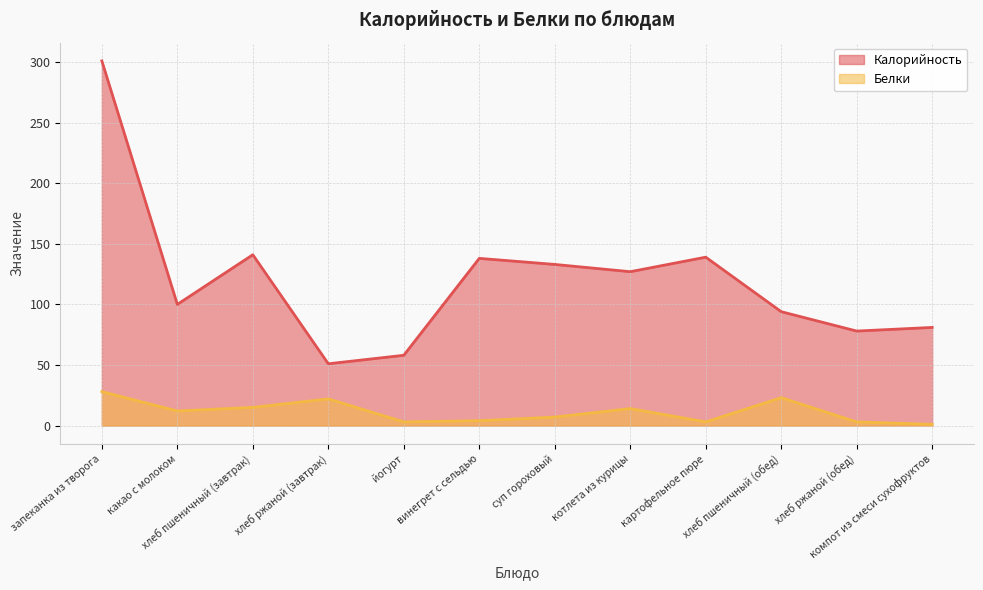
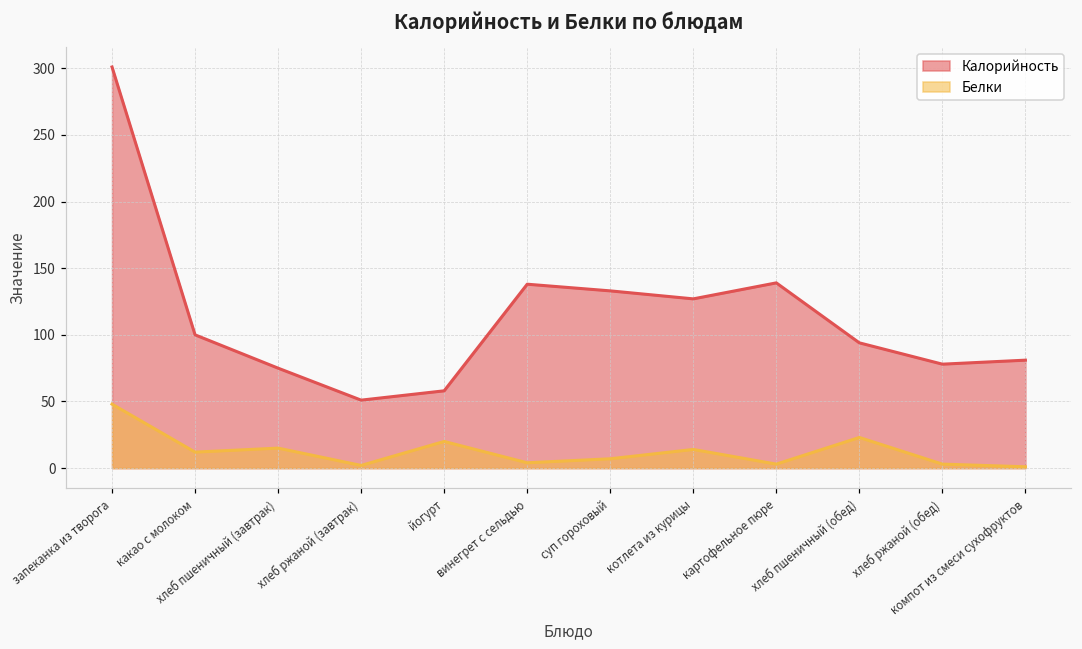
  {
    "Калорийность": {
      "запеканка из творога": 301,
      "какао с молоком": 100,
-     "хлеб пшеничный (завтрак)": 141,
+     "хлеб пшеничный (завтрак)": 75,
      "хлеб ржаной (завтрак)": 51,
      "йогурт": 58,
      "винегрет с сельдью": 138,
      "суп гороховый": 133,
      "котлета из курицы": 127,
      "картофельное пюре": 139,
      "хлеб пшеничный (обед)": 94,
      "хлеб ржаной (обед)": 78,
      "компот из смеси сухофруктов": 81
    },
    "Белки": {
-     "запеканка из творога": 28,
+     "запеканка из творога": 48,
      "какао с молоком": 12,
      "хлеб пшеничный (завтрак)": 15,
-     "хлеб ржаной (завтрак)": 22,
-     "йогурт": 3,
+     "хлеб ржаной (завтрак)": 2,
+     "йогурт": 20,
      "винегрет с сельдью": 4,
      "суп гороховый": 7,
      "котлета из курицы": 14,
      "картофельное пюре": 3,
      "хлеб пшеничный (обед)": 23,
      "хлеб ржаной (обед)": 3,
      "компот из смеси сухофруктов": 1
    }
  }
